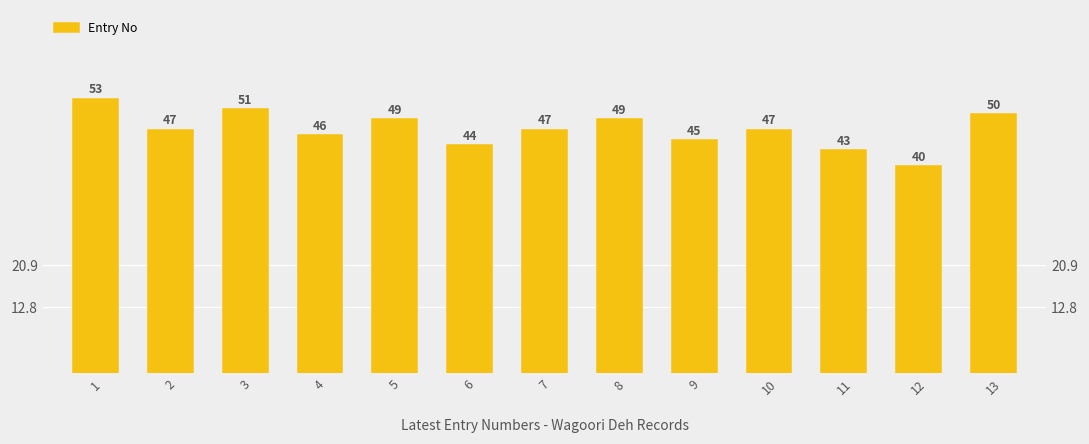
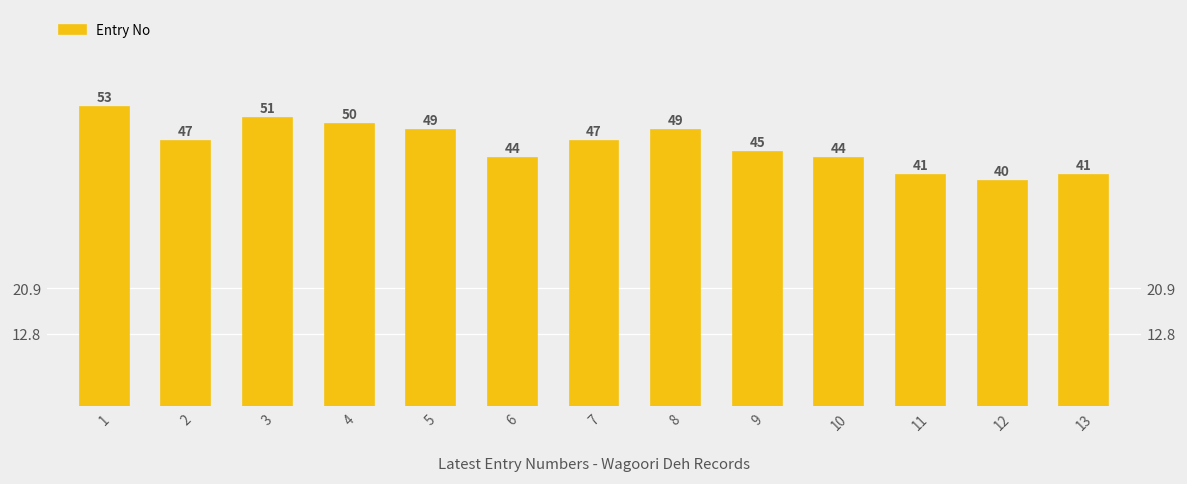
  {
    "1": 53,
    "2": 47,
    "3": 51,
-   "4": 46,
+   "4": 50,
    "5": 49,
    "6": 44,
    "7": 47,
    "8": 49,
    "9": 45,
-   "10": 47,
-   "11": 43,
+   "10": 44,
+   "11": 41,
    "12": 40,
-   "13": 50
+   "13": 41
  }
